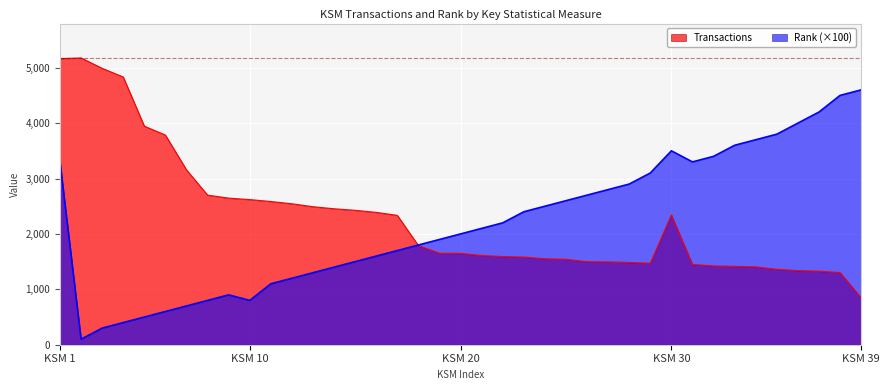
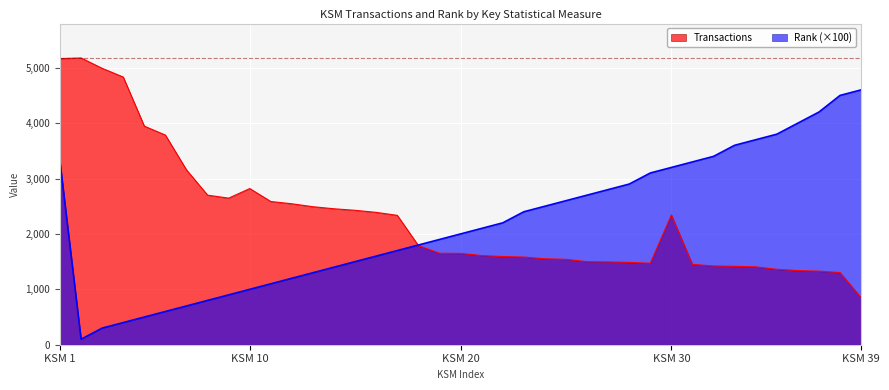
  {
    "Transactions": {
      "KSM 1": "5,200",
-     "KSM 10": "2,600",
+     "KSM 10": "2,800",
      "KSM 20": "1,600",
      "KSM 30": "2,300",
      "KSM 39": "800"
    },
    "Rank (×100)": {
      "KSM 1": "3,300",
-     "KSM 10": "800",
+     "KSM 10": "1,000",
      "KSM 20": "2,000",
-     "KSM 30": "3,500",
+     "KSM 30": "3,200",
      "KSM 39": "4,600"
    }
  }
